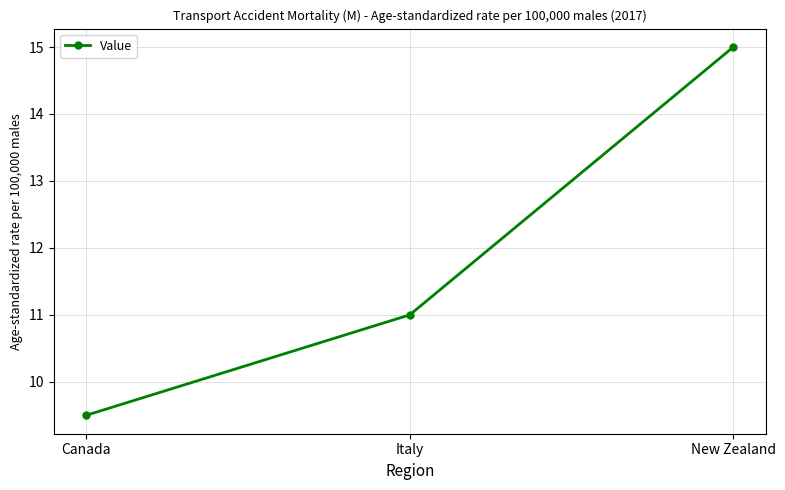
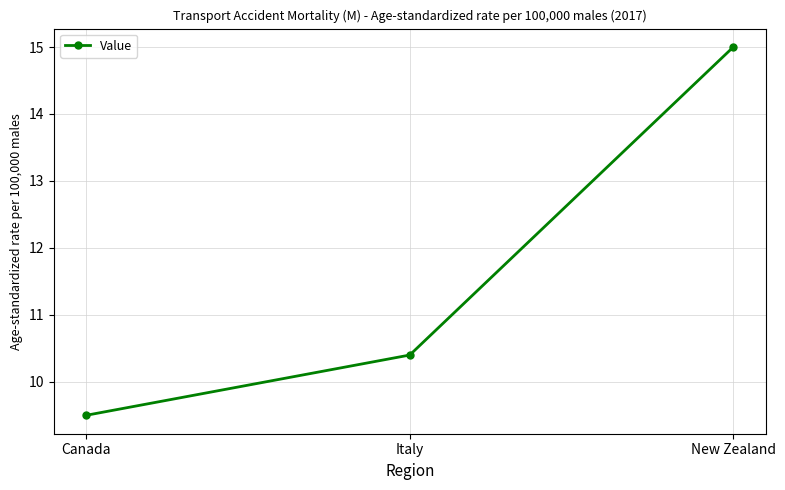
  {
    "Canada": 9.5,
-   "Italy": 11.0,
+   "Italy": 10.4,
    "New Zealand": 15.0
  }
